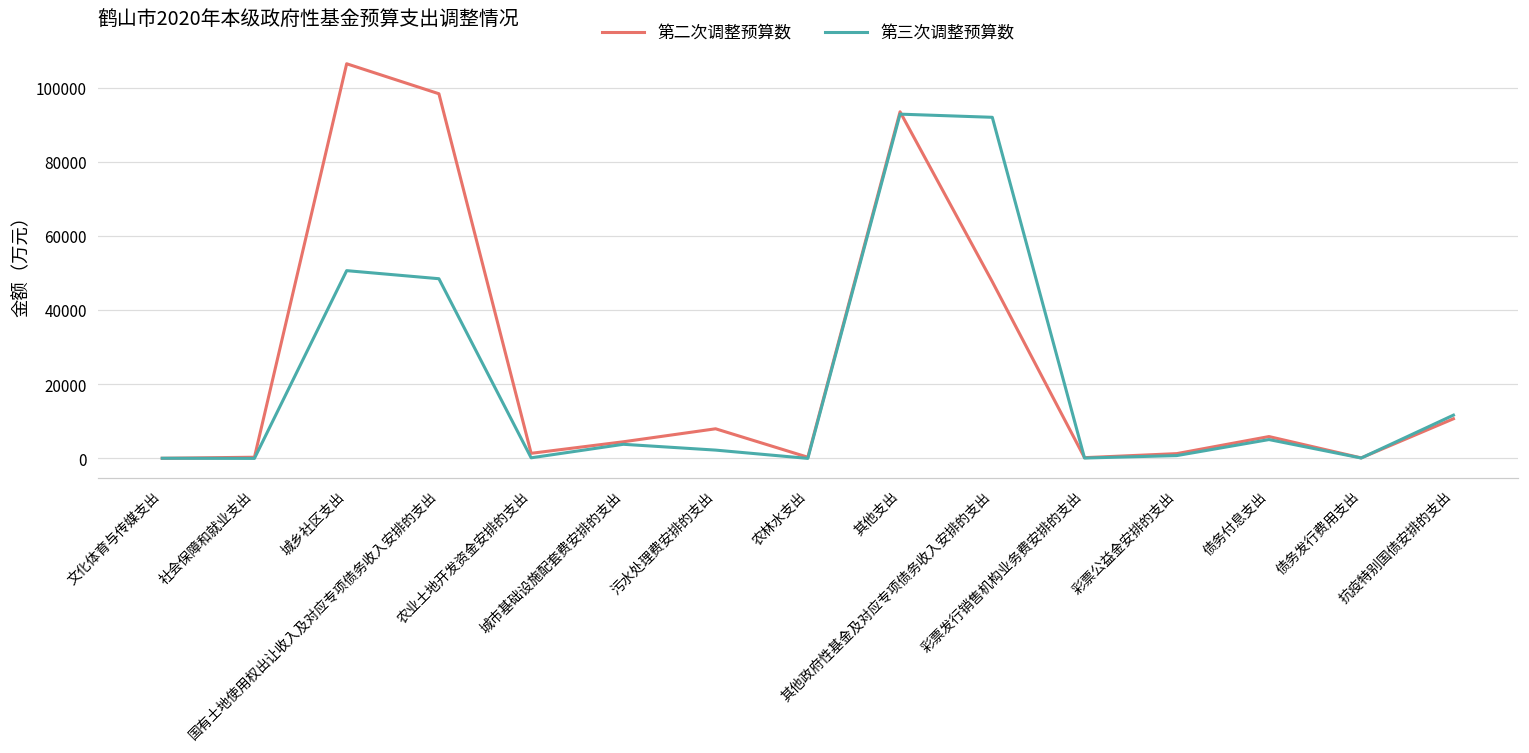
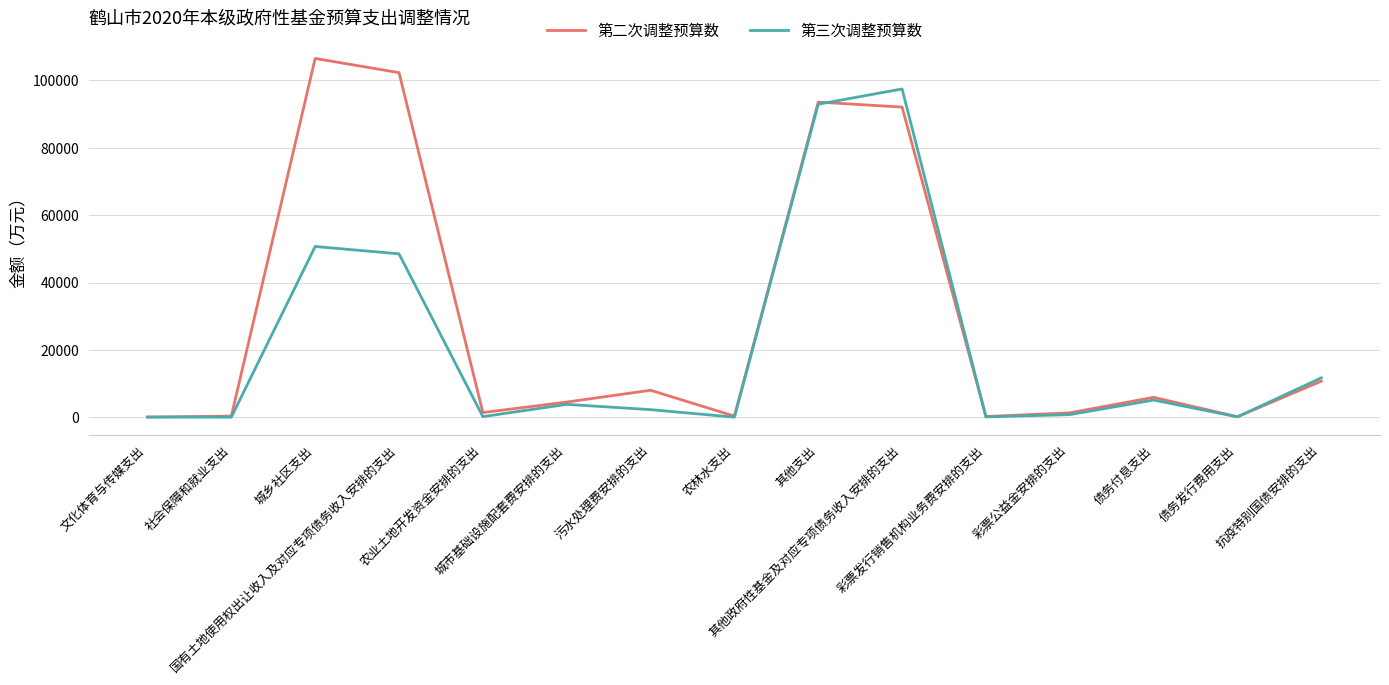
  {
    "第二次调整预算数": {
      "城乡社区支出": 107000,
-     "国有土地使用权出让收入及对应专项债务收入安排的支出": 98000,
+     "国有土地使用权出让收入及对应专项债务收入安排的支出": 102000,
      "农业土地开发资金安排的支出": 1000,
      "污水处理费安排的支出": 8000,
-     "其他政府性基金及对应专项债务收入安排的支出": 48000,
+     "其他政府性基金及对应专项债务收入安排的支出": 92000,
      "债务付息支出": 6000,
      "抗疫特别国债安排的支出": 11000
    },
    "第三次调整预算数": {
      "城乡社区支出": 51000,
      "国有土地使用权出让收入及对应专项债务收入安排的支出": 49000,
      "农业土地开发资金安排的支出": 0,
      "污水处理费安排的支出": 2000,
-     "其他政府性基金及对应专项债务收入安排的支出": 92000,
+     "其他政府性基金及对应专项债务收入安排的支出": 97000,
      "债务付息支出": 5000,
      "抗疫特别国债安排的支出": 12000
    }
  }
